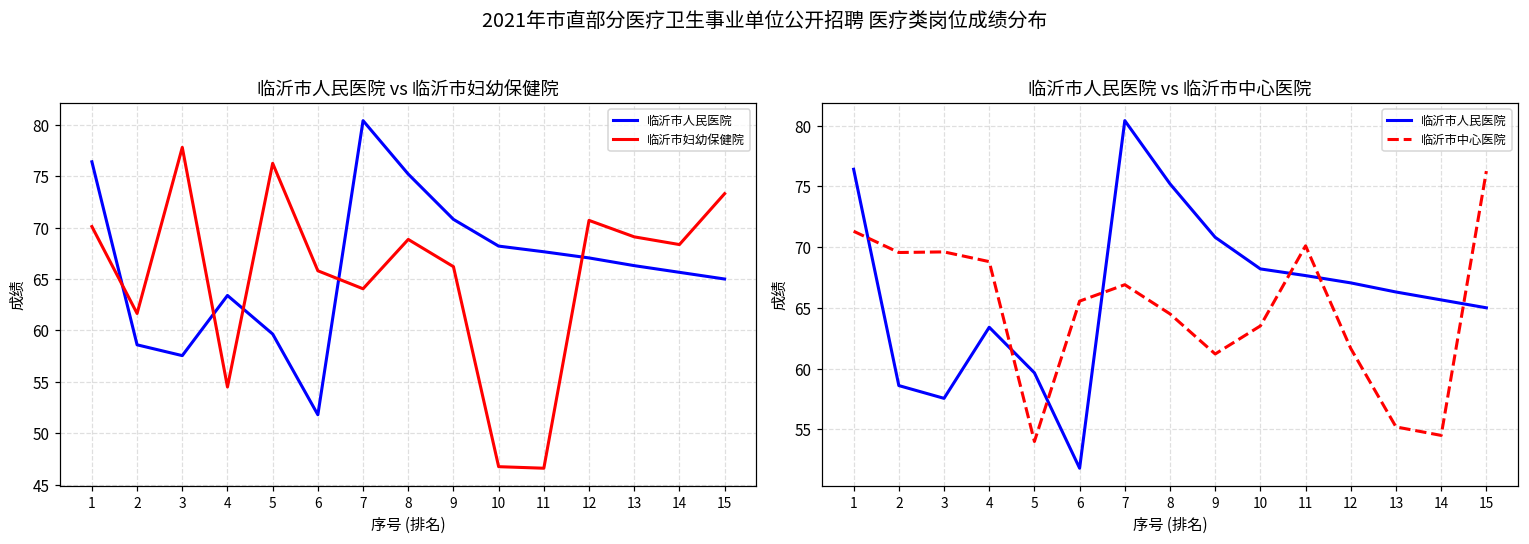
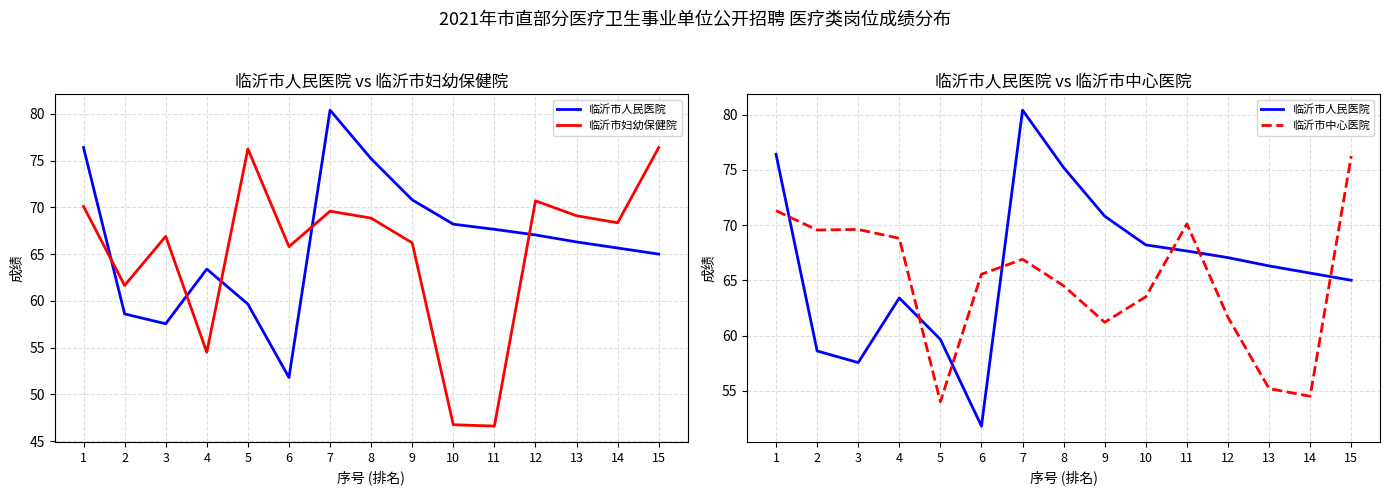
  {
    "临沂市人民医院 vs 临沂市妇幼保健院": {
      "临沂市人民医院": {
        "1": 76,
        "2": 59,
        "3": 58,
        "4": 63,
        "5": 60,
        "6": 52,
        "7": 80,
        "8": 75,
        "9": 71,
        "10": 68,
        "11": 68,
        "12": 67,
        "13": 66,
        "14": 66,
        "15": 65
      },
      "临沂市妇幼保健院": {
        "1": 70,
        "2": 62,
-       "3": 78,
+       "3": 67,
        "4": 55,
        "5": 76,
        "6": 66,
-       "7": 64,
+       "7": 70,
        "8": 69,
        "9": 66,
        "10": 47,
        "11": 47,
        "12": 71,
        "13": 69,
        "14": 68,
-       "15": 73
+       "15": 76
      }
    },
    "临沂市人民医院 vs 临沂市中心医院": {
      "临沂市人民医院": {
        "1": 76.4,
        "2": 58.6,
        "3": 57.6,
        "4": 63.4,
        "5": 59.7,
        "6": 51.8,
        "7": 80.4,
        "8": 75.2,
        "9": 70.8,
        "10": 68.2,
        "11": 67.7,
        "12": 67.1,
        "13": 66.3,
        "14": 65.7,
        "15": 65.0
      },
      "临沂市中心医院": {
        "1": 71.3,
        "2": 69.6,
        "3": 69.6,
        "4": 68.8,
        "5": 54.0,
        "6": 65.6,
        "7": 66.9,
        "8": 64.5,
        "9": 61.2,
        "10": 63.5,
        "11": 70.1,
        "12": 61.7,
        "13": 55.2,
        "14": 54.5,
        "15": 76.3
      }
    }
  }
